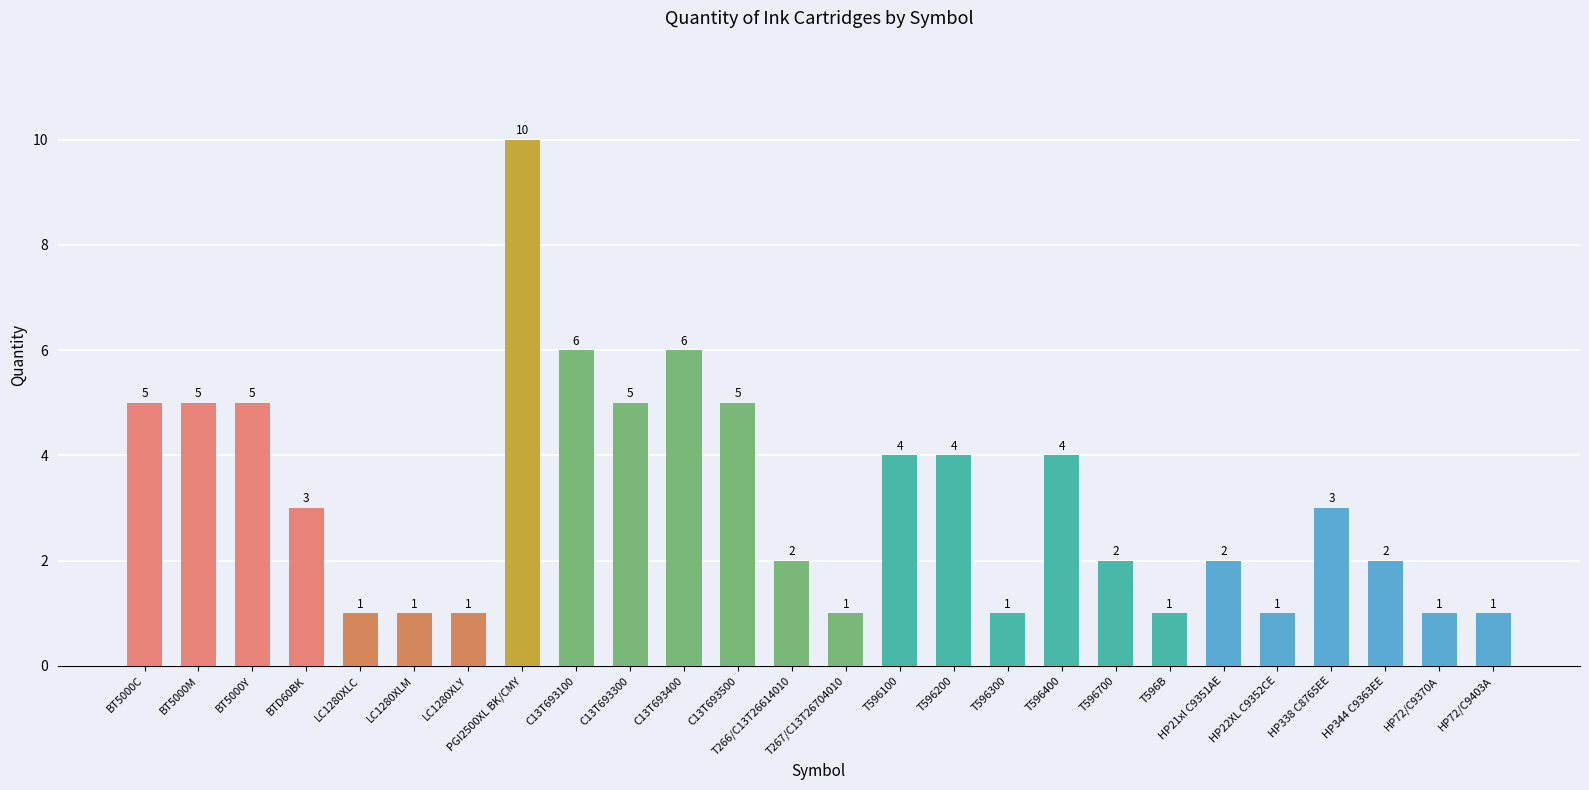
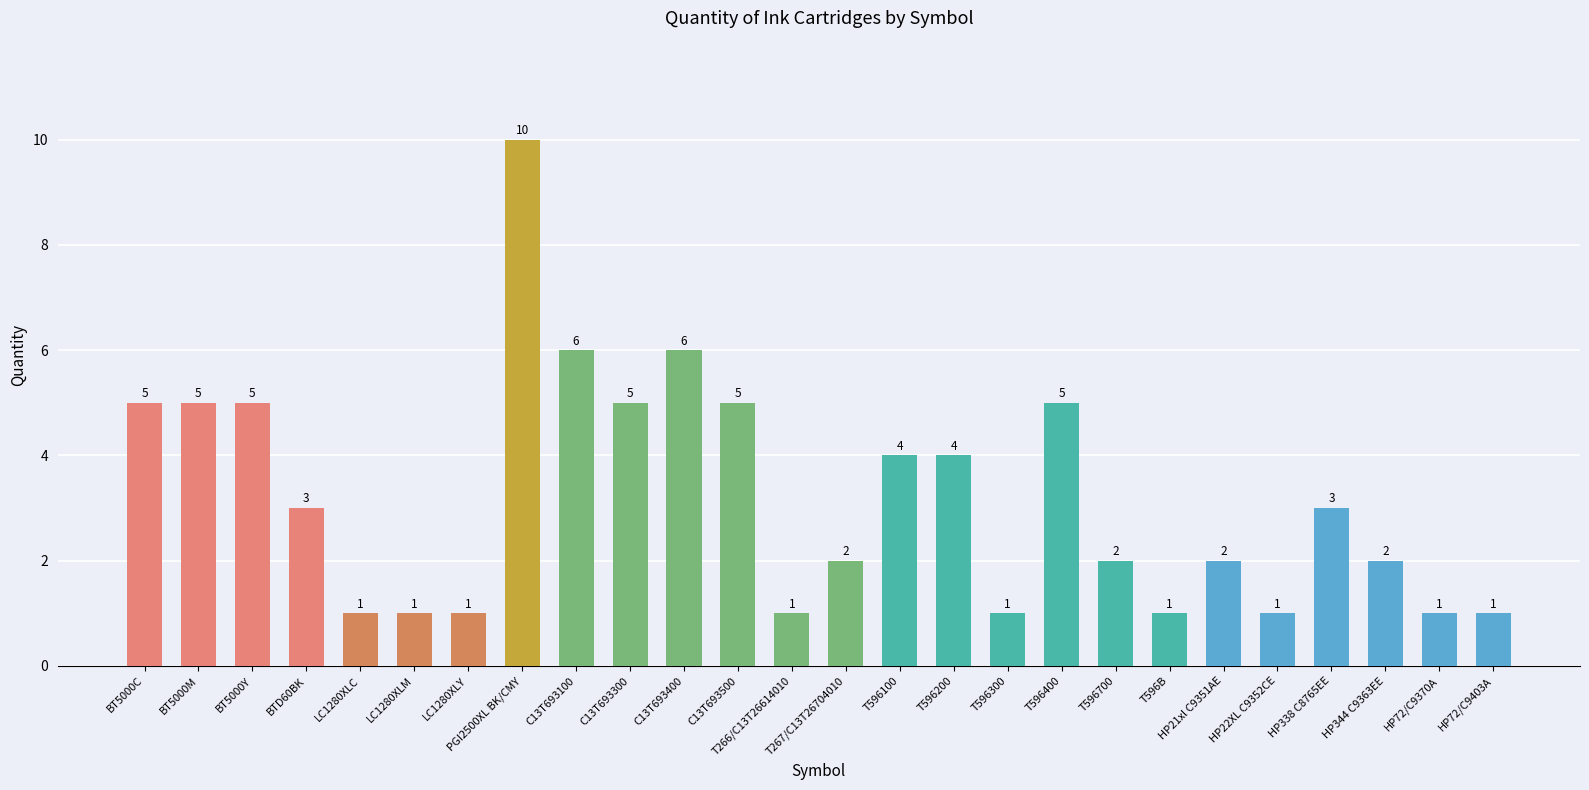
  {
    "BT5000C": 5,
    "BT5000M": 5,
    "BT5000Y": 5,
    "BTD60BK": 3,
    "LC1280XLC": 1,
    "LC1280XLM": 1,
    "LC1280XLY": 1,
    "PGI2500XL BK/CMY": 10,
    "C13T693100": 6,
    "C13T693300": 5,
    "C13T693400": 6,
    "C13T693500": 5,
-   "T266/C13T26614010": 2,
-   "T267/C13T26704010": 1,
+   "T266/C13T26614010": 1,
+   "T267/C13T26704010": 2,
    "T596100": 4,
    "T596200": 4,
    "T596300": 1,
-   "T596400": 4,
+   "T596400": 5,
    "T596700": 2,
    "T596B": 1,
    "HP21xl C9351AE": 2,
    "HP22XL C9352CE": 1,
    "HP338 C8765EE": 3,
    "HP344 C9363EE": 2,
    "HP72/C9370A": 1,
    "HP72/C9403A": 1
  }
